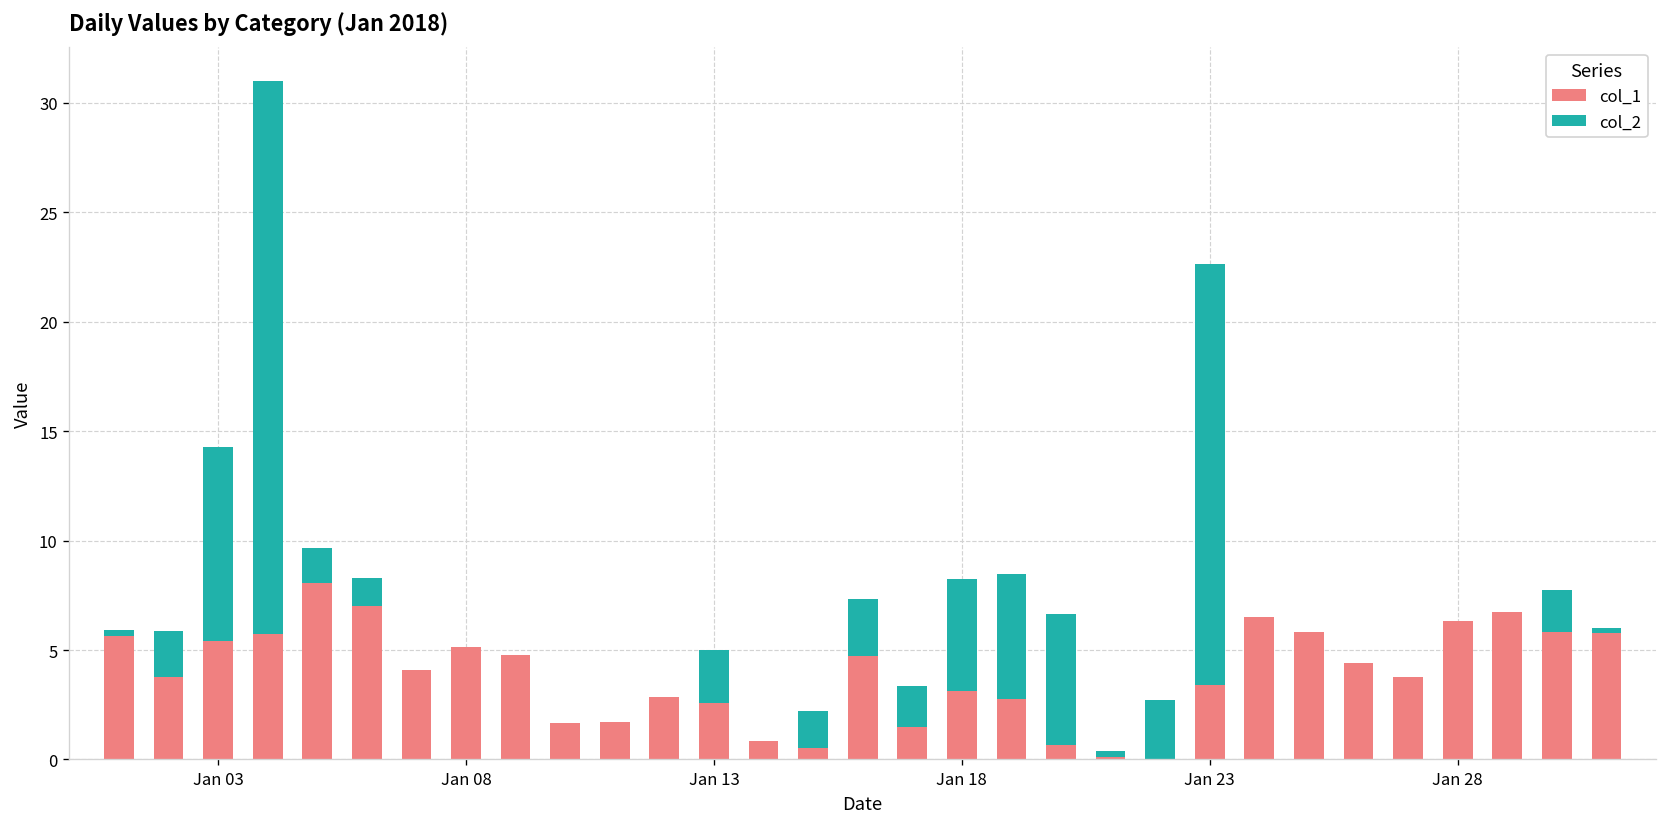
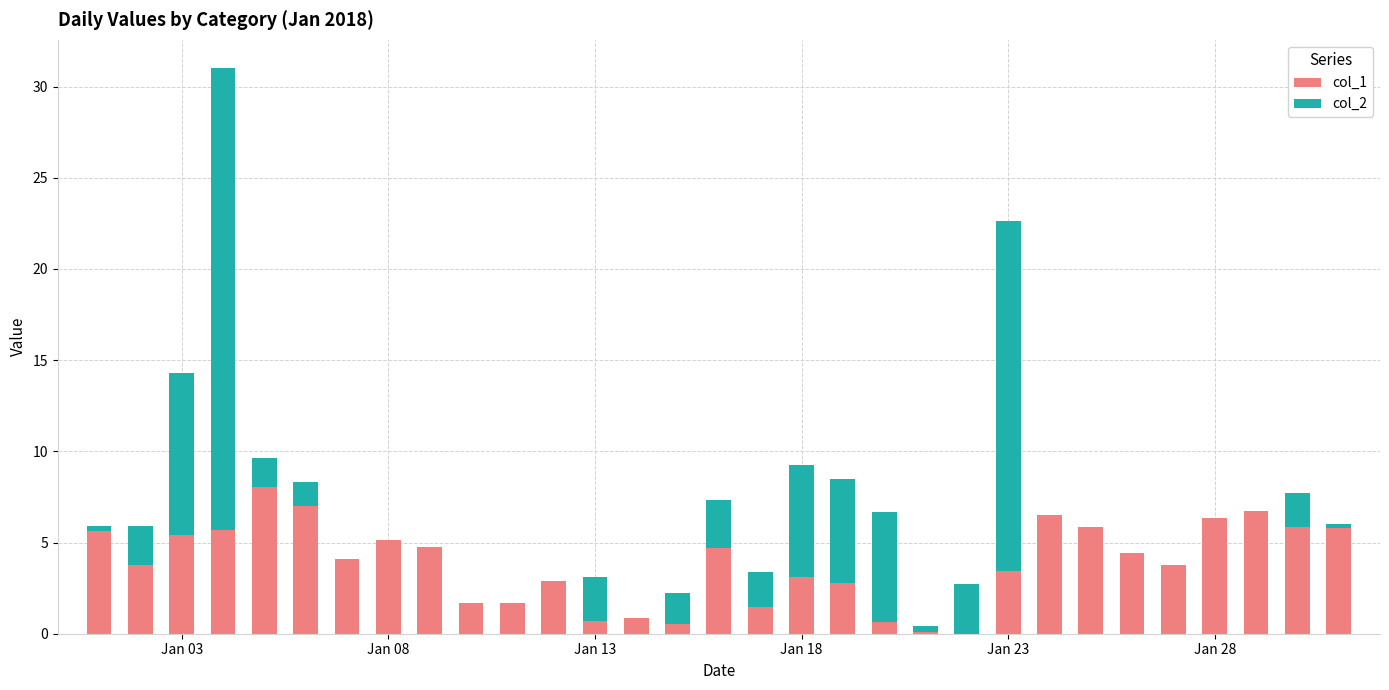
  {
    "col_1": {
      "Jan 03": 5.4,
      "Jan 08": 5.1,
-     "Jan 13": 2.6,
+     "Jan 13": 0.7,
      "Jan 18": 3.1,
      "Jan 23": 3.4,
      "Jan 28": 6.3
    },
    "col_2": {
      "Jan 03": 8.9,
      "Jan 08": 0.0,
      "Jan 13": 2.4,
-     "Jan 18": 5.1,
+     "Jan 18": 6.1,
      "Jan 23": 19.2,
      "Jan 28": 0.0
    }
  }
